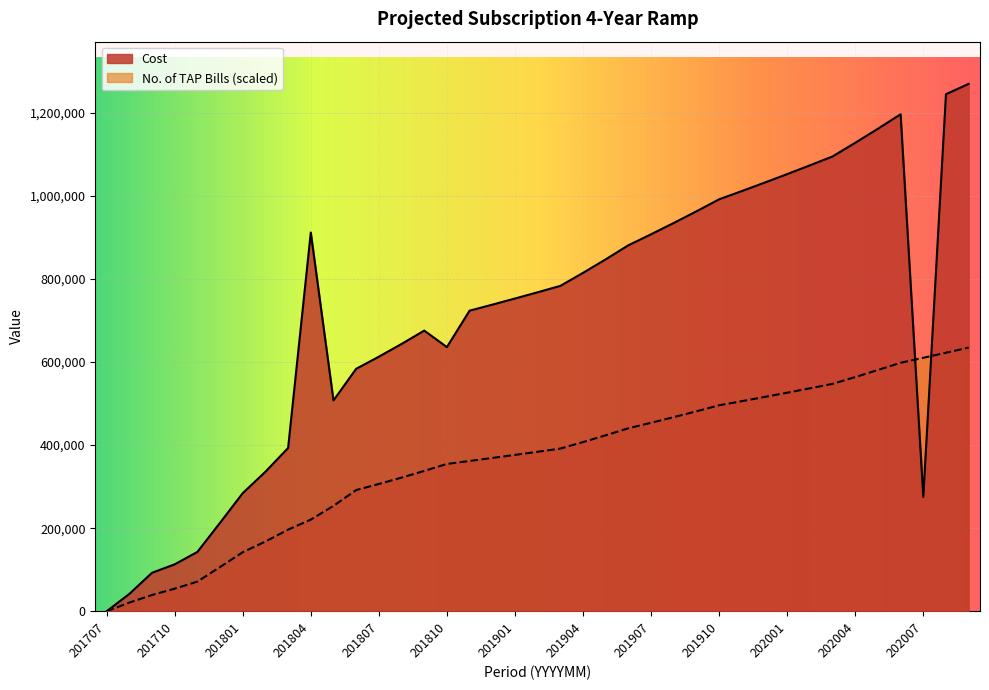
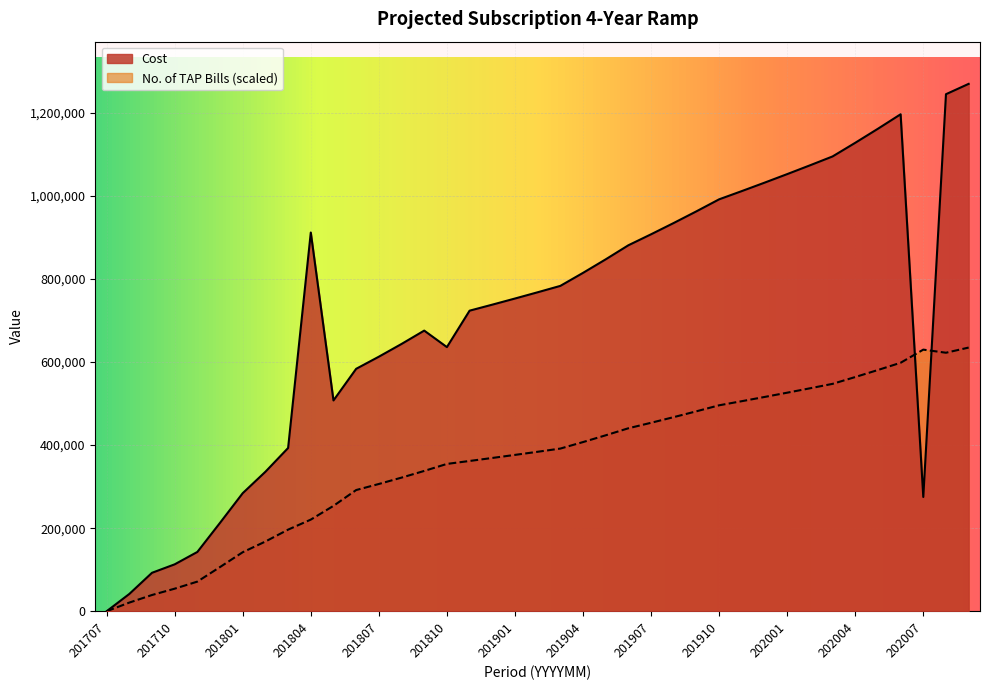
  {
    "Cost": {
      "201710": "110,000",
      "201801": "280,000",
      "201804": "910,000",
      "201807": "610,000",
      "201810": "640,000",
      "201901": "750,000",
      "201904": "810,000",
      "201907": "910,000",
      "201910": "990,000",
      "202001": "1,050,000",
      "202004": "1,130,000",
      "202007": "280,000"
    },
    "No. of TAP Bills (scaled)": {
      "201710": "50,000",
      "201801": "140,000",
      "201804": "220,000",
      "201807": "310,000",
      "201810": "350,000",
      "201901": "380,000",
      "201904": "410,000",
      "201907": "450,000",
      "201910": "500,000",
      "202001": "530,000",
      "202004": "560,000",
-     "202007": "610,000"
+     "202007": "630,000"
    }
  }
